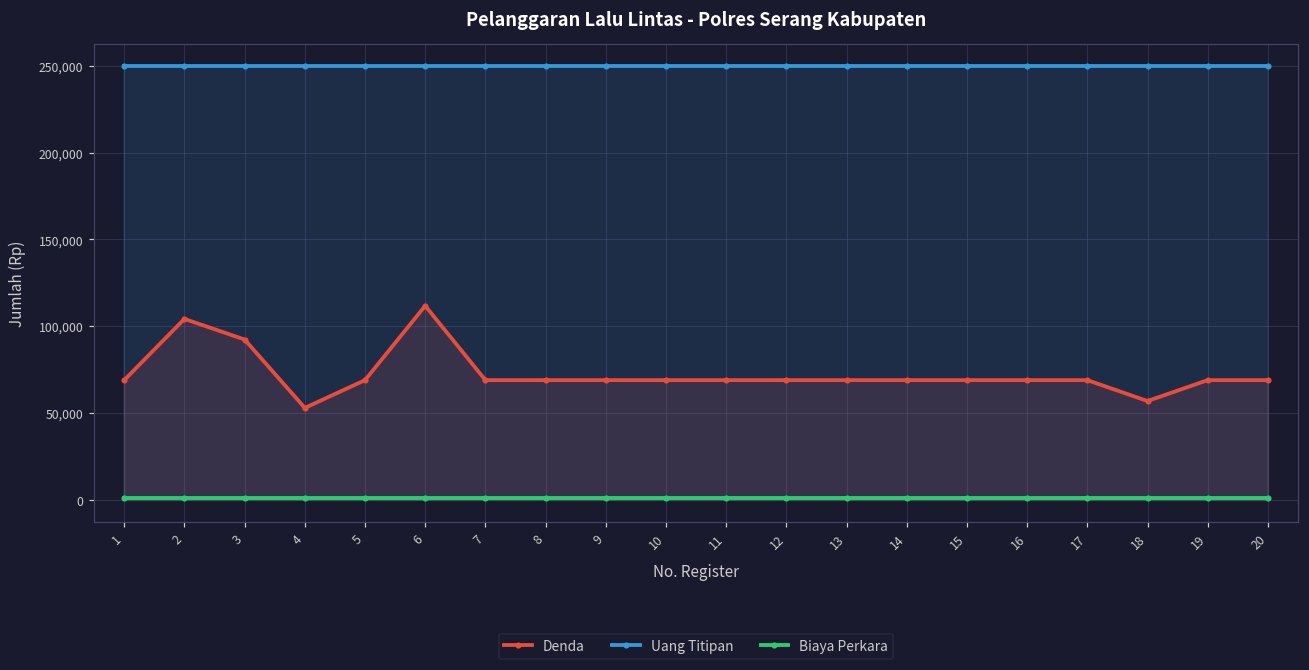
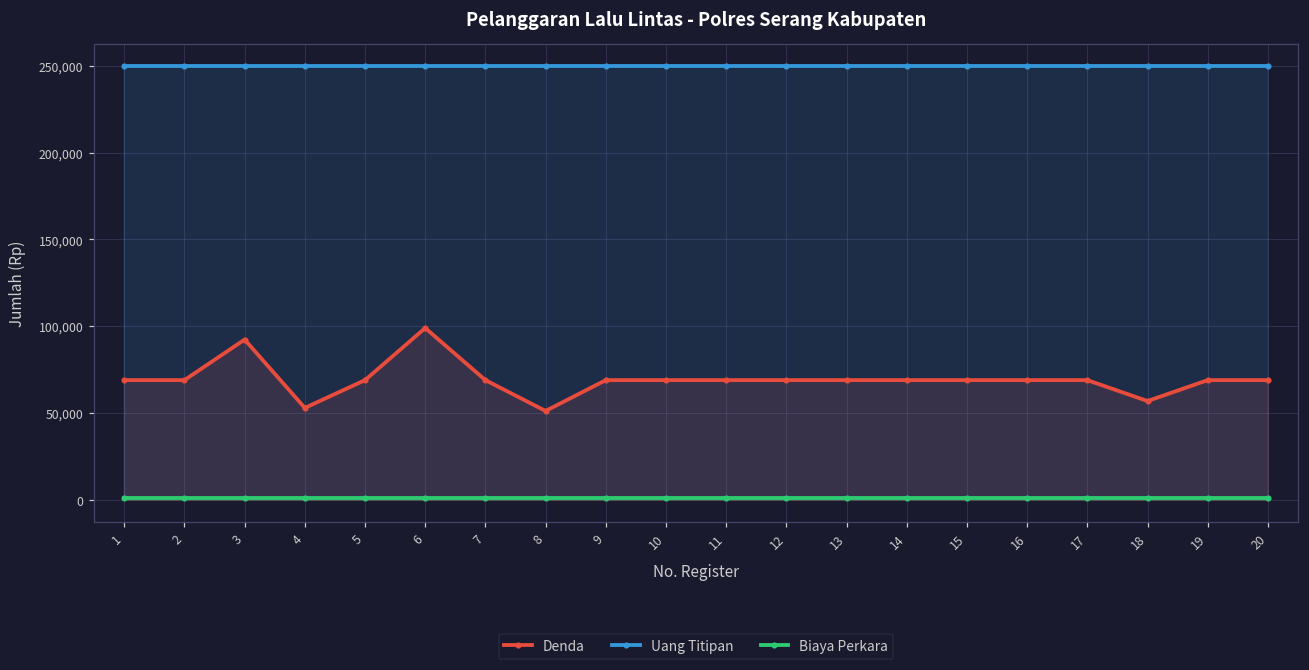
  {
    "Denda": {
      "1": "69,000",
-     "2": "104,000",
+     "2": "69,000",
      "3": "92,000",
      "4": "53,000",
      "5": "69,000",
-     "6": "112,000",
+     "6": "99,000",
      "7": "69,000",
-     "8": "69,000",
+     "8": "51,000",
      "9": "69,000",
      "10": "69,000",
      "11": "69,000",
      "12": "69,000",
      "13": "69,000",
      "14": "69,000",
      "15": "69,000",
      "16": "69,000",
      "17": "69,000",
      "18": "57,000",
      "19": "69,000",
      "20": "69,000"
    },
    "Uang Titipan": {
      "1": "250,000",
      "2": "250,000",
      "3": "250,000",
      "4": "250,000",
      "5": "250,000",
      "6": "250,000",
      "7": "250,000",
      "8": "250,000",
      "9": "250,000",
      "10": "250,000",
      "11": "250,000",
      "12": "250,000",
      "13": "250,000",
      "14": "250,000",
      "15": "250,000",
      "16": "250,000",
      "17": "250,000",
      "18": "250,000",
      "19": "250,000",
      "20": "250,000"
    },
    "Biaya Perkara": {
      "1": "1,000",
      "2": "1,000",
      "3": "1,000",
      "4": "1,000",
      "5": "1,000",
      "6": "1,000",
      "7": "1,000",
      "8": "1,000",
      "9": "1,000",
      "10": "1,000",
      "11": "1,000",
      "12": "1,000",
      "13": "1,000",
      "14": "1,000",
      "15": "1,000",
      "16": "1,000",
      "17": "1,000",
      "18": "1,000",
      "19": "1,000",
      "20": "1,000"
    }
  }
